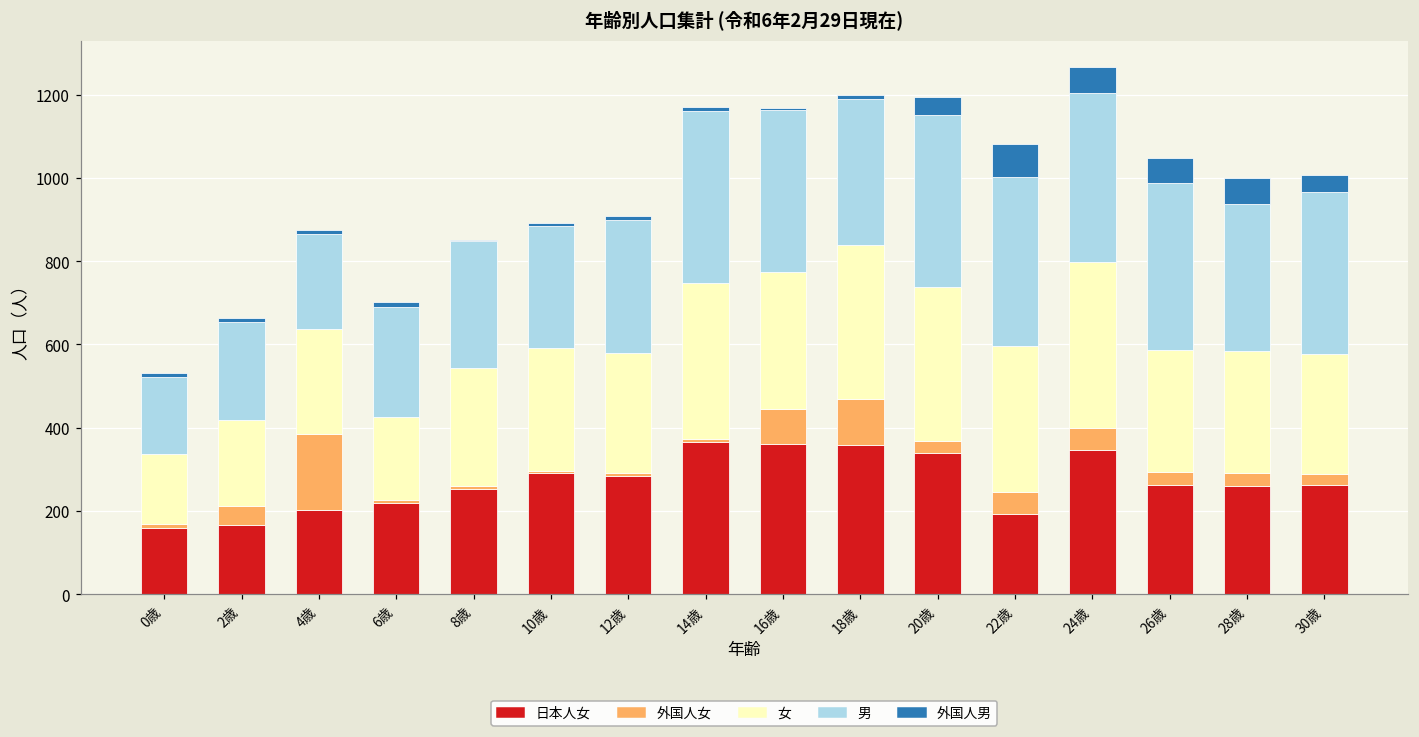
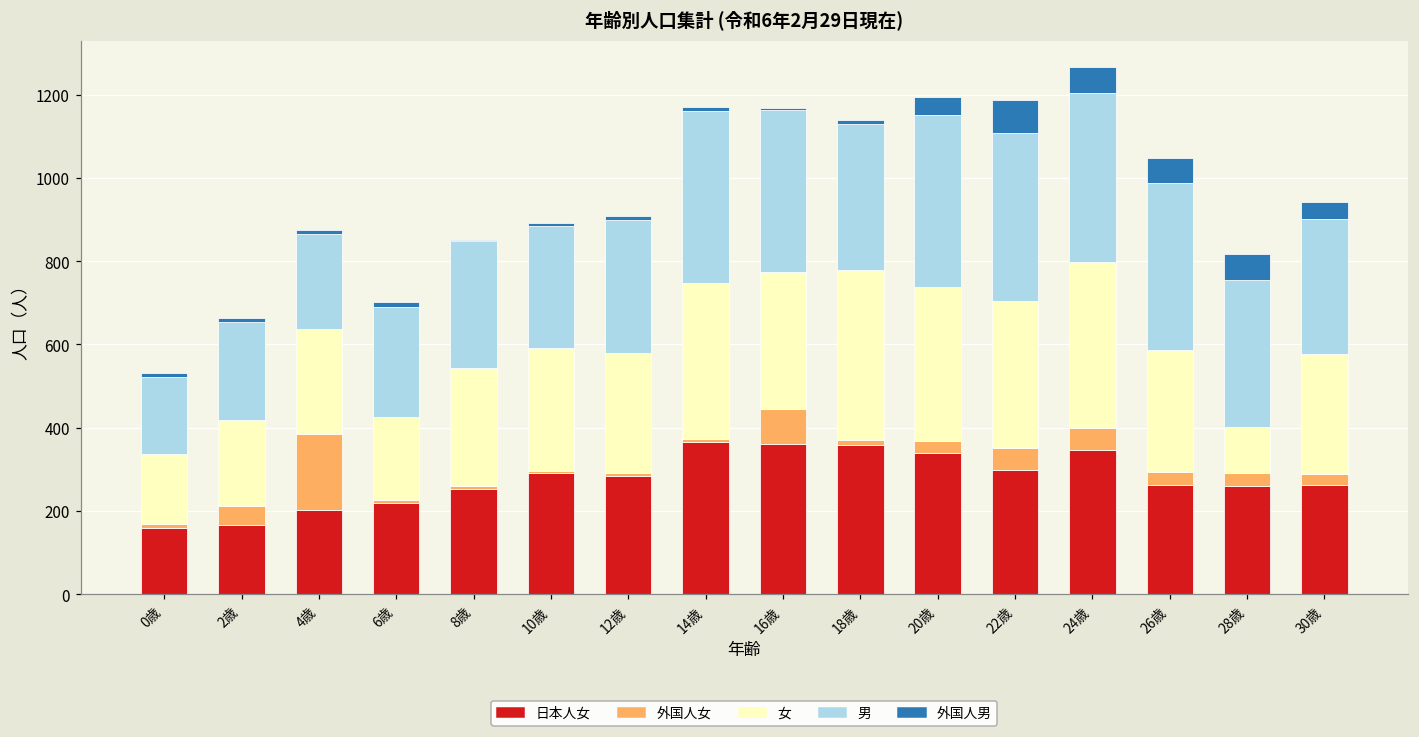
  {
    "日本人女": {
      "0歳": 160,
      "2歳": 170,
      "4歳": 200,
      "6歳": 220,
      "8歳": 250,
      "10歳": 290,
      "12歳": 290,
      "14歳": 370,
      "16歳": 360,
      "18歳": 360,
      "20歳": 340,
-     "22歳": 190,
+     "22歳": 300,
      "24歳": 350,
      "26歳": 260,
      "28歳": 260,
      "30歳": 260
    },
    "外国人女": {
      "0歳": 10,
      "2歳": 40,
      "4歳": 180,
      "6歳": 10,
      "8歳": 10,
      "14歳": 10,
      "16歳": 80,
-     "18歳": 110,
+     "18歳": 10,
      "20歳": 30,
      "22歳": 50,
      "24歳": 50,
      "26歳": 30,
      "28歳": 30,
      "30歳": 30
    },
    "女": {
      "0歳": 170,
      "2歳": 210,
      "4歳": 250,
      "6歳": 200,
      "8歳": 280,
      "10歳": 300,
      "12歳": 290,
      "14歳": 370,
      "16歳": 330,
-     "18歳": 370,
+     "18歳": 410,
      "20歳": 370,
      "22歳": 350,
      "24歳": 400,
      "26歳": 290,
-     "28歳": 290,
+     "28歳": 110,
      "30歳": 290
    },
    "男": {
      "0歳": 180,
      "2歳": 230,
      "4歳": 230,
      "6歳": 260,
      "8歳": 300,
      "10歳": 290,
      "12歳": 320,
      "14歳": 410,
      "16歳": 390,
      "18歳": 350,
      "20歳": 410,
      "22歳": 400,
      "24歳": 410,
      "26歳": 400,
      "28歳": 350,
-     "30歳": 390
+     "30歳": 330
    },
    "外国人男": {
      "0歳": 10,
      "2歳": 10,
      "4歳": 10,
      "6歳": 10,
      "10歳": 10,
      "12歳": 10,
      "14歳": 10,
      "18歳": 10,
      "20歳": 40,
      "22歳": 80,
      "24歳": 60,
      "26歳": 60,
      "28歳": 60,
      "30歳": 40
    }
  }
